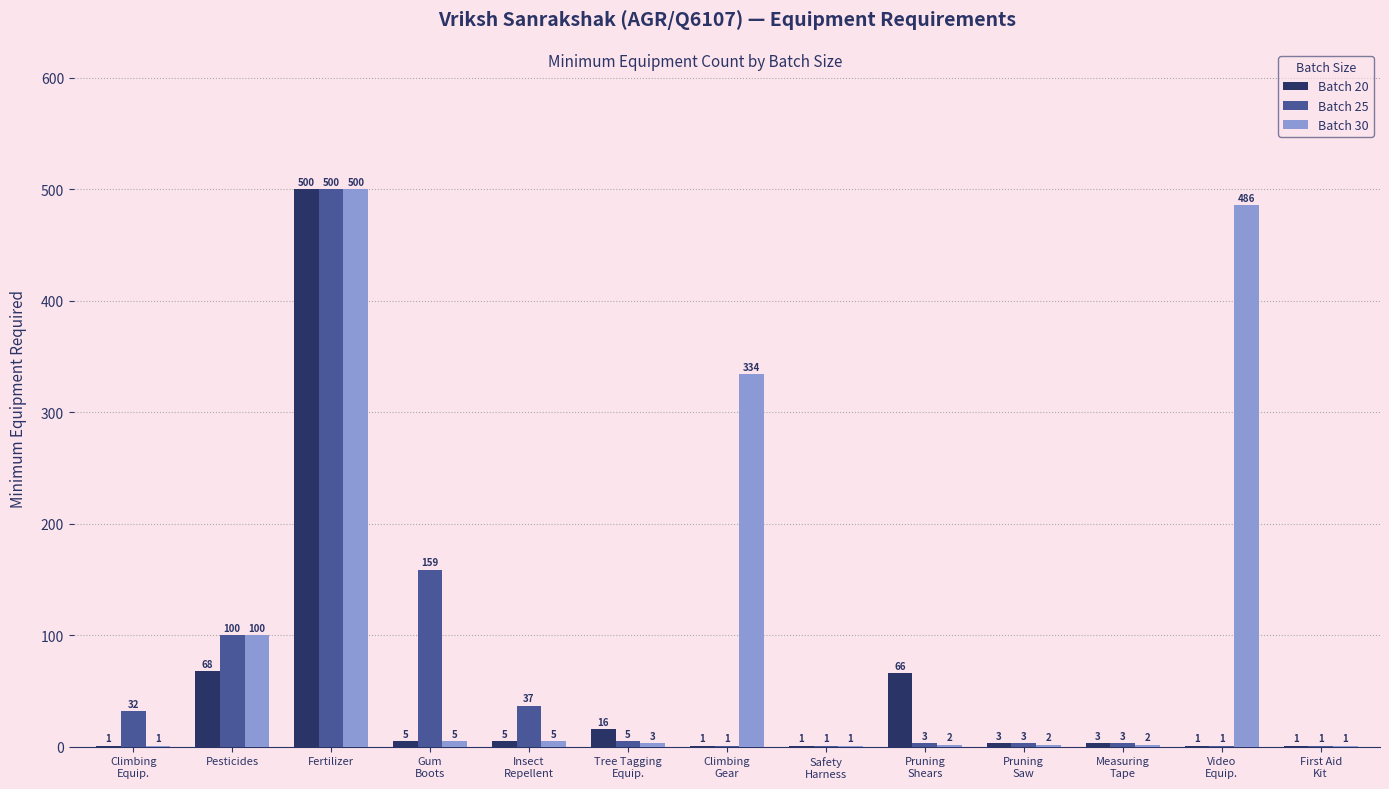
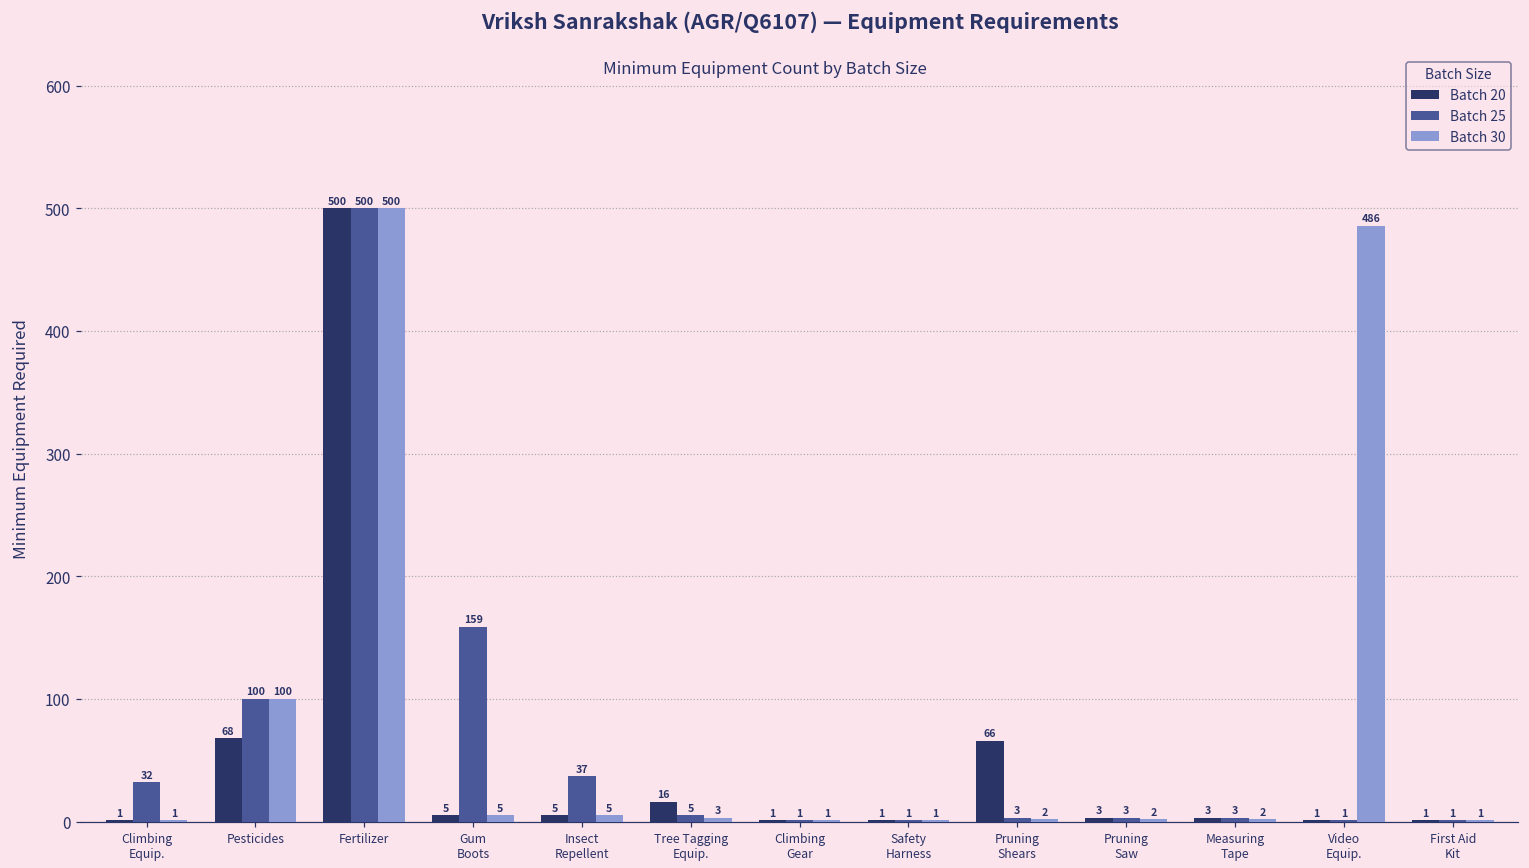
  {
    "Batch 20": {
      "Climbing Equip.": 1,
      "Pesticides": 68,
      "Fertilizer": 500,
      "Gum Boots": 5,
      "Insect Repellent": 5,
      "Tree Tagging Equip.": 16,
      "Climbing Gear": 1,
      "Safety Harness": 1,
      "Pruning Shears": 66,
      "Pruning Saw": 3,
      "Measuring Tape": 3,
      "Video Equip.": 1,
      "First Aid Kit": 1
    },
    "Batch 25": {
      "Climbing Equip.": 32,
      "Pesticides": 100,
      "Fertilizer": 500,
      "Gum Boots": 159,
      "Insect Repellent": 37,
      "Tree Tagging Equip.": 5,
      "Climbing Gear": 1,
      "Safety Harness": 1,
      "Pruning Shears": 3,
      "Pruning Saw": 3,
      "Measuring Tape": 3,
      "Video Equip.": 1,
      "First Aid Kit": 1
    },
    "Batch 30": {
      "Climbing Equip.": 1,
      "Pesticides": 100,
      "Fertilizer": 500,
      "Gum Boots": 5,
      "Insect Repellent": 5,
      "Tree Tagging Equip.": 3,
-     "Climbing Gear": 334,
+     "Climbing Gear": 1,
      "Safety Harness": 1,
      "Pruning Shears": 2,
      "Pruning Saw": 2,
      "Measuring Tape": 2,
      "Video Equip.": 486,
      "First Aid Kit": 1
    }
  }
